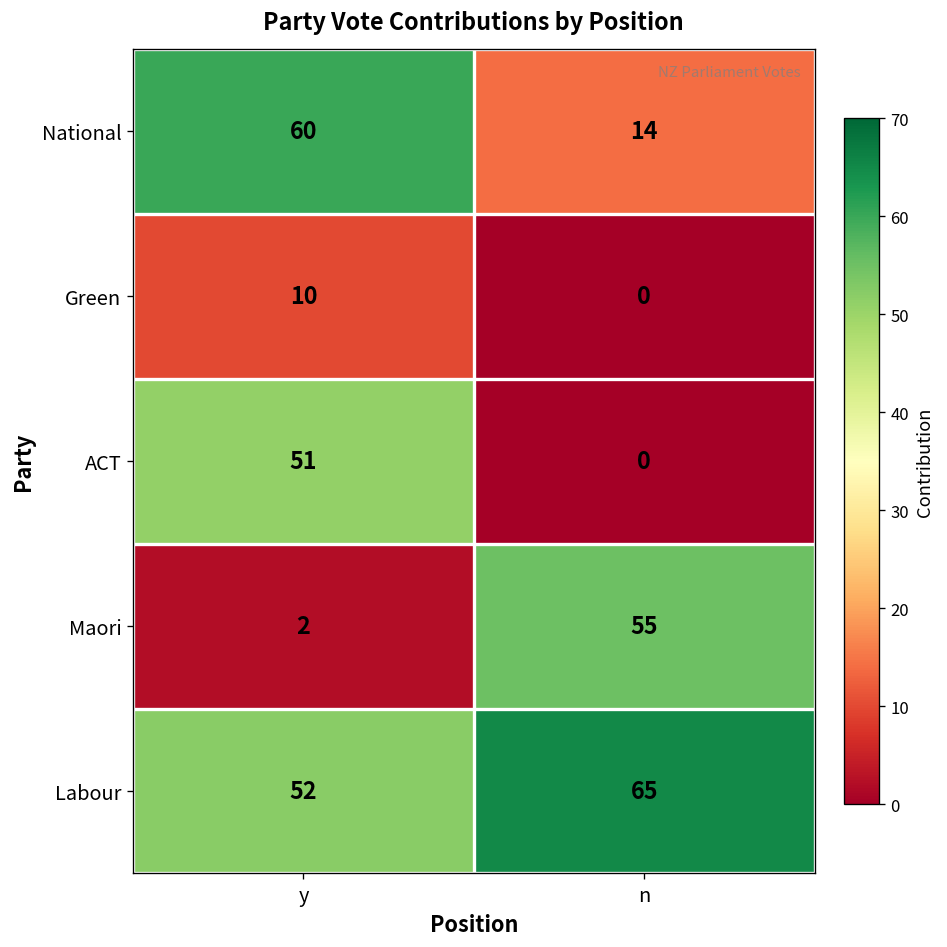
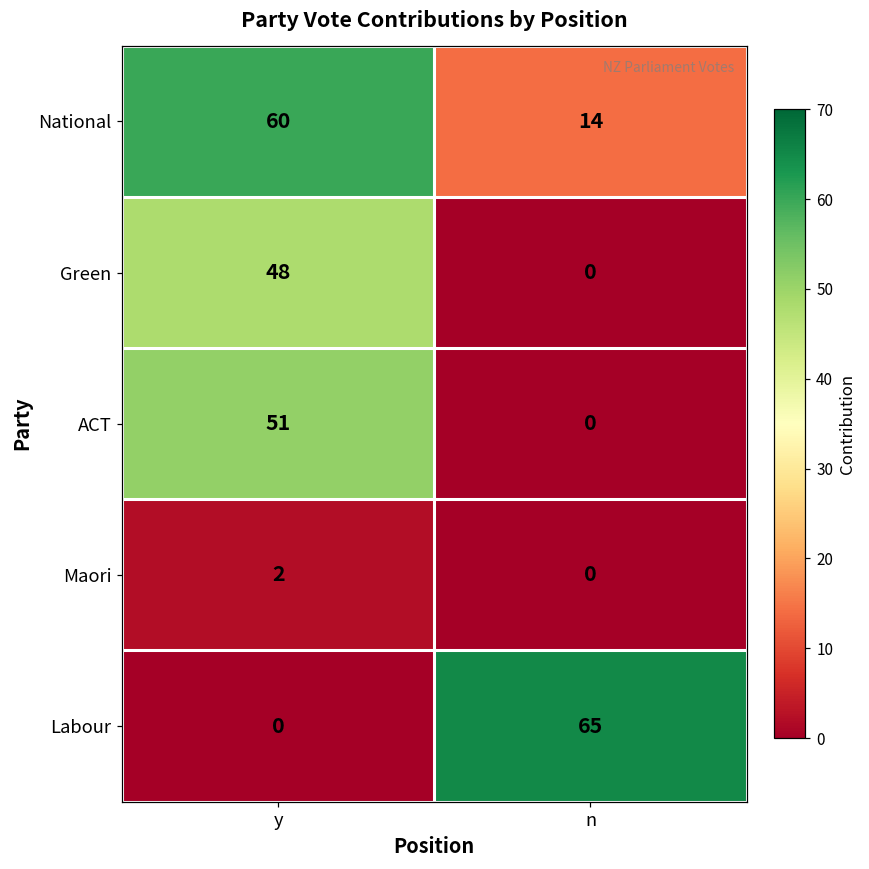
  {
    "National": {
      "y": 60
    },
    "Green": {
-     "y": 10,
+     "y": 48,
      "n": 0
    },
    "ACT": {
      "y": 51,
      "n": 0
    },
    "Maori": {
      "y": 2,
-     "n": 55
+     "n": 0
    },
    "Labour": {
-     "y": 52,
+     "y": 0,
      "n": 65
    }
  }
